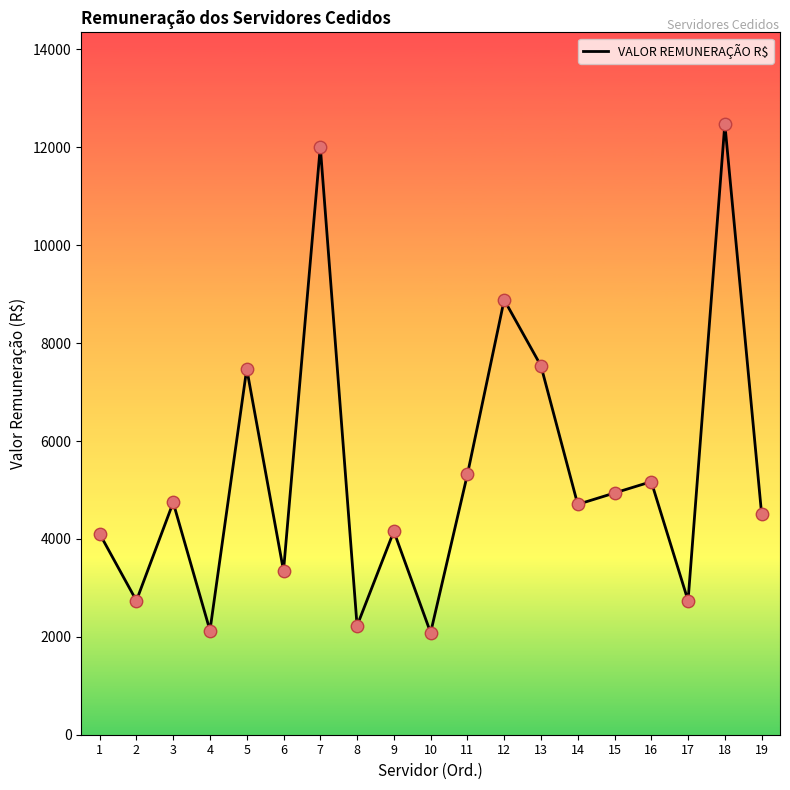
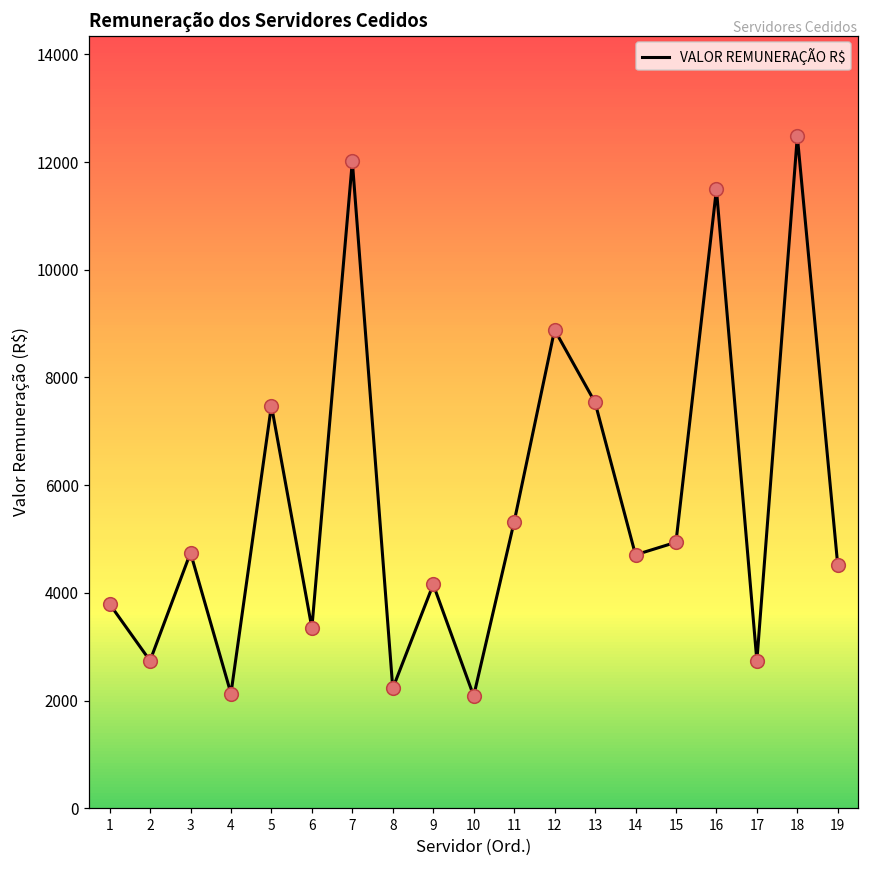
  {
    "VALOR REMUNERAÇÃO R$": {
-     "1": 4100,
-     "16": 5200
+     "1": 3800,
+     "16": 11500
    }
  }
